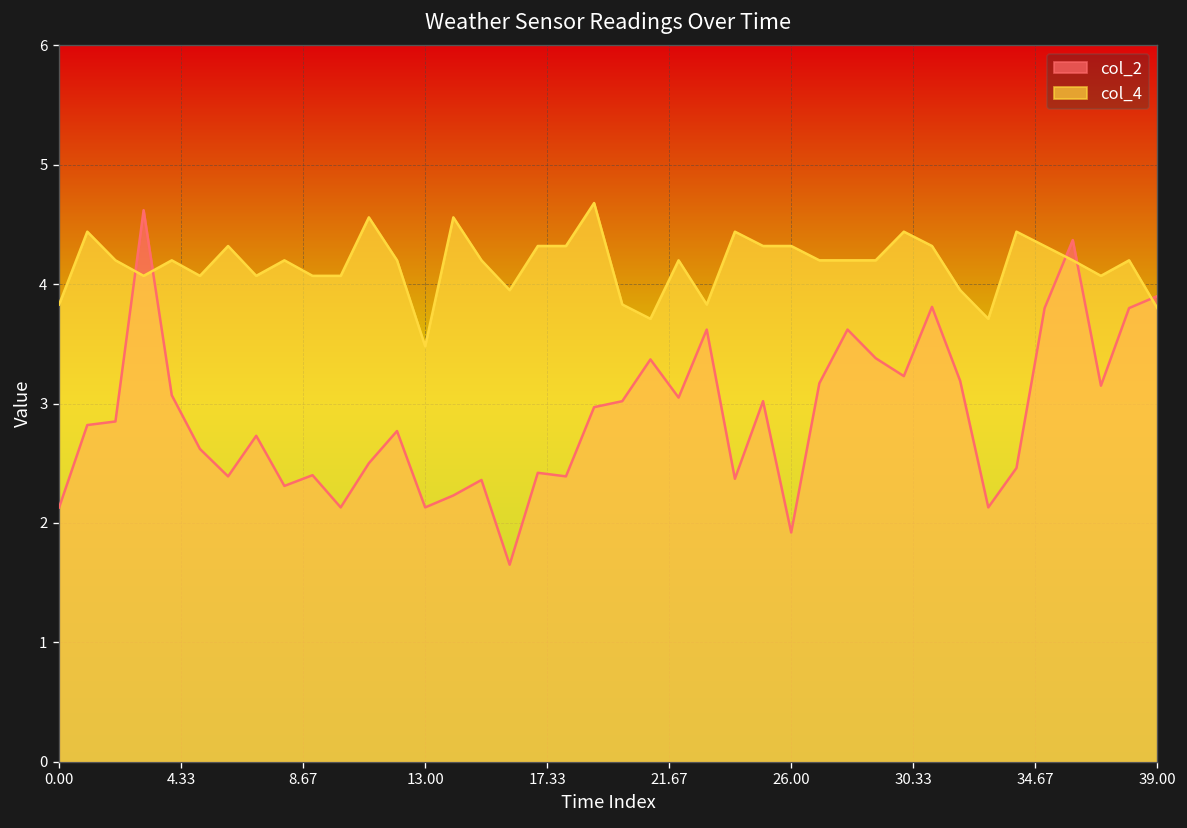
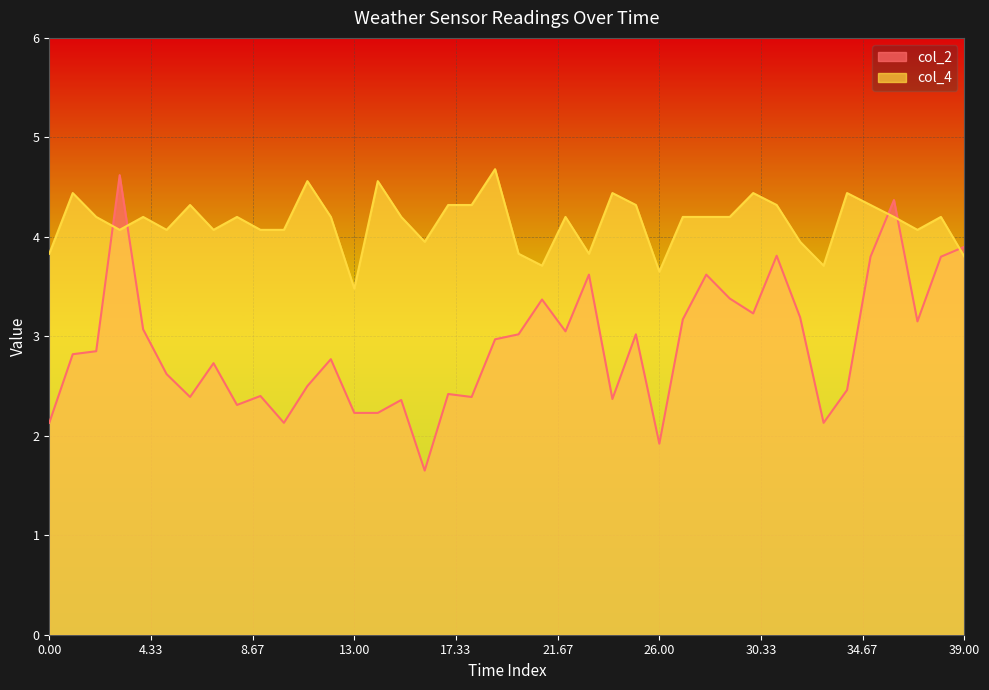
  {
    "col_2": {
      "0.00": 2.1,
-     "13.00": 2.1,
+     "13.00": 2.2,
      "26.00": 1.9,
      "39.00": 3.9
    },
    "col_4": {
      "0.00": 3.8,
      "13.00": 3.5,
-     "26.00": 4.3,
+     "26.00": 3.7,
      "39.00": 3.8
    }
  }
